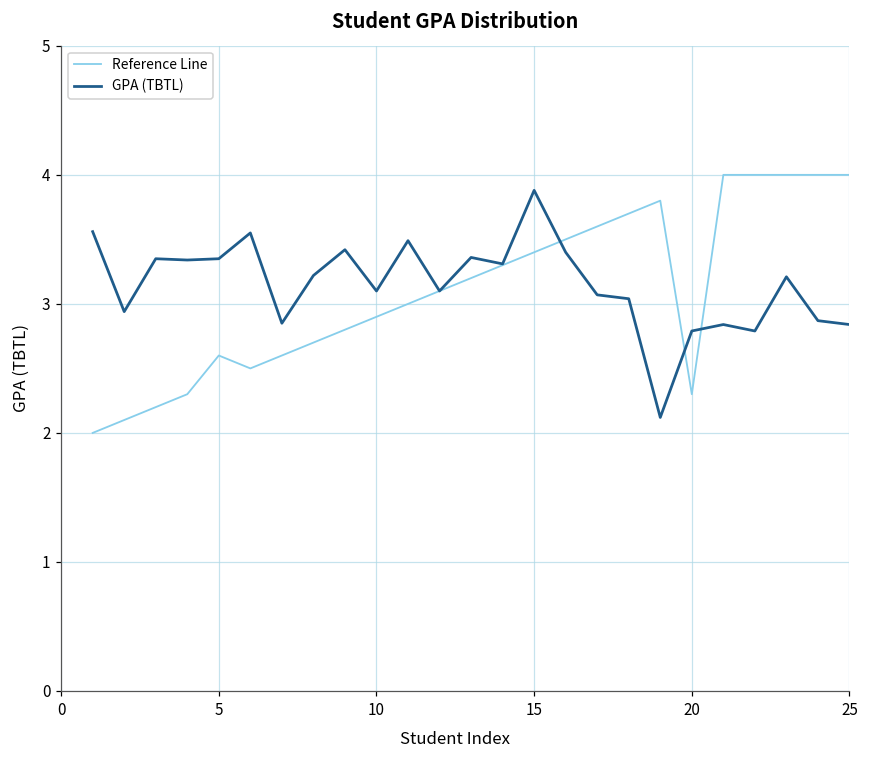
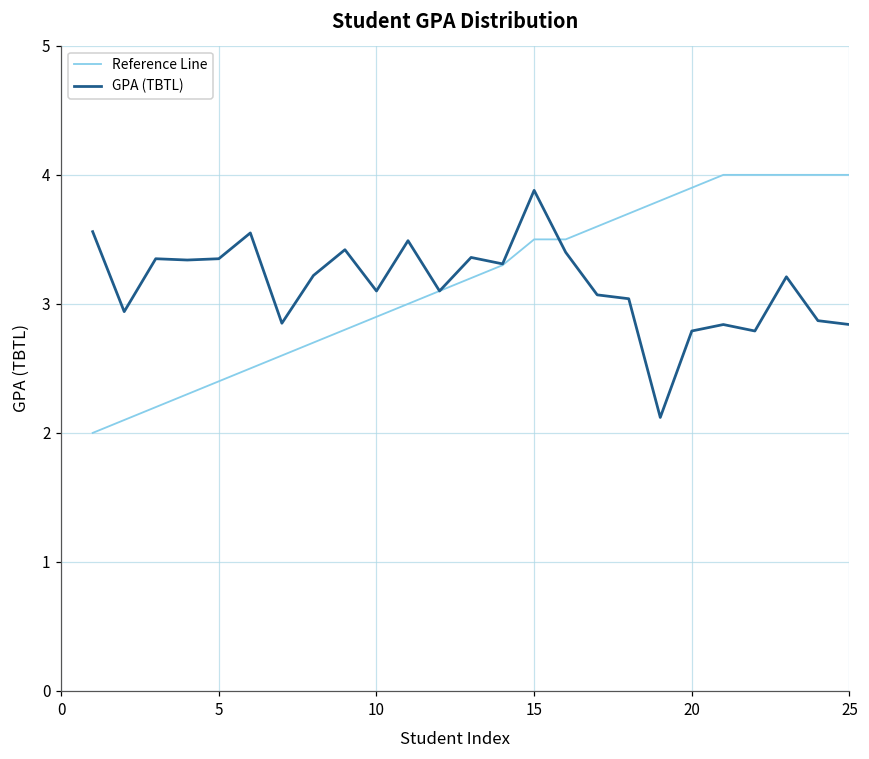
  {
    "Reference Line": {
-     "5": 2.6,
+     "5": 2.4,
      "10": 2.9,
-     "15": 3.4,
-     "20": 2.3,
+     "15": 3.5,
+     "20": 3.9,
      "25": 4.0
    },
    "GPA (TBTL)": {
      "5": 3.35,
      "10": 3.1,
      "15": 3.9,
      "20": 2.8,
      "25": 2.84
    }
  }
